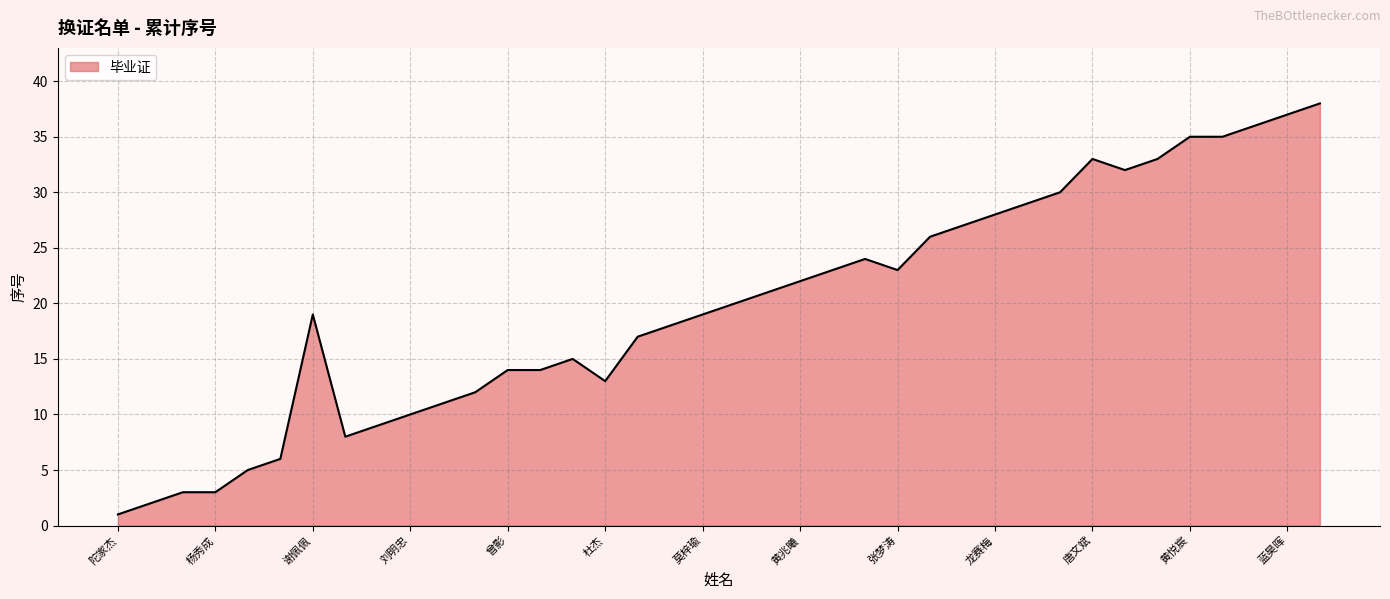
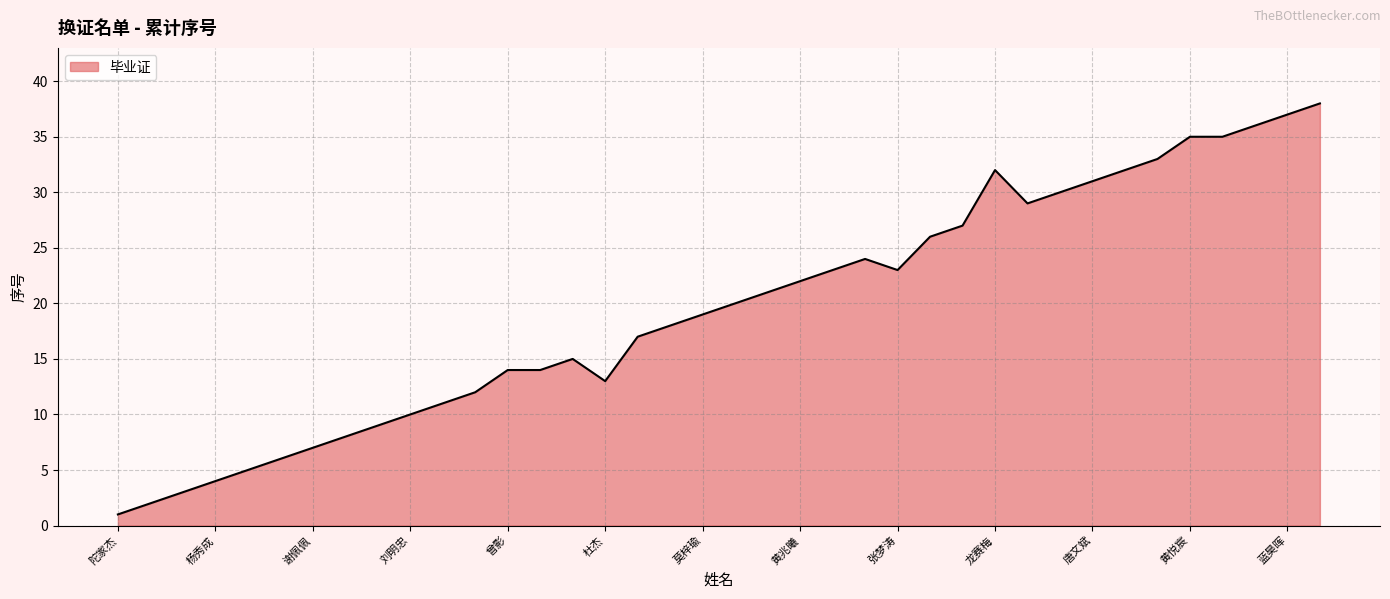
  {
    "陀家杰": 1,
-   "杨秀成": 3,
-   "谢佩佩": 19,
+   "杨秀成": 4,
+   "谢佩佩": 7,
    "刘明忠": 10,
    "曾影": 14,
    "杜杰": 13,
    "莫梓瑜": 19,
    "黄兆曦": 22,
    "张梦涛": 23,
-   "龙赛梅": 28,
-   "唐文斌": 33,
+   "龙赛梅": 32,
+   "唐文斌": 31,
    "黄悦宸": 35,
    "蓝昊晖": 37
  }
